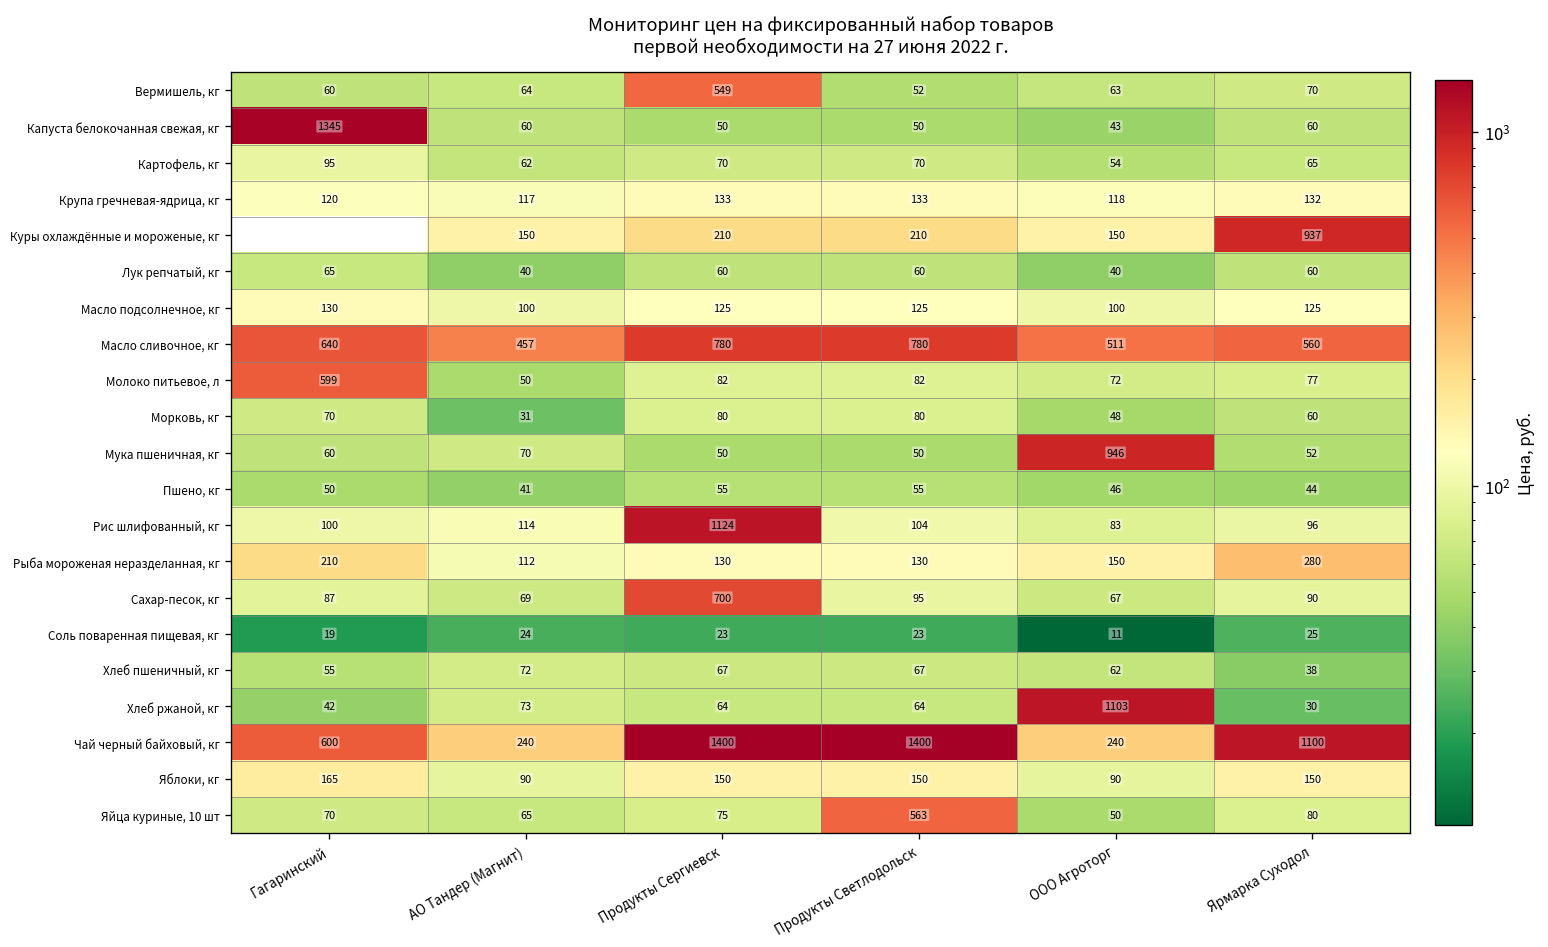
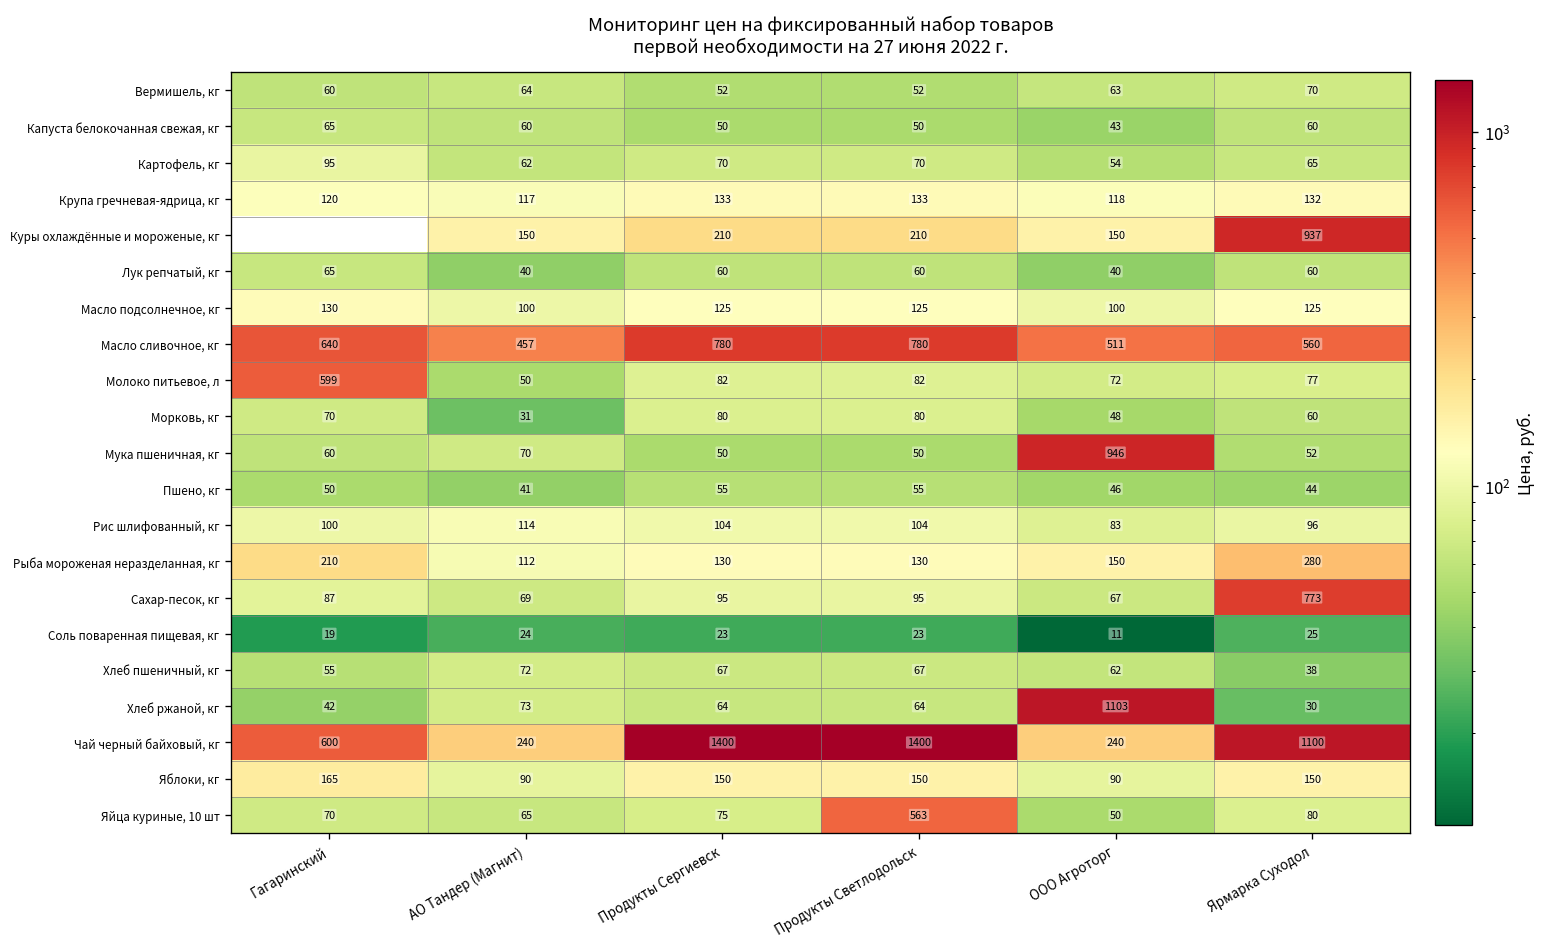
  {
    "Вермишель, кг": {
-     "Продукты Сергиевск": 549
+     "Продукты Сергиевск": 52
    },
    "Капуста белокочанная свежая, кг": {
-     "Гагаринский": 1345
+     "Гагаринский": 65
    },
    "Рис шлифованный, кг": {
-     "Продукты Сергиевск": 1124
+     "Продукты Сергиевск": 104
    },
    "Сахар-песок, кг": {
-     "Продукты Сергиевск": 700,
-     "Ярмарка Суходол": 90
+     "Продукты Сергиевск": 95,
+     "Ярмарка Суходол": 773
    }
  }
